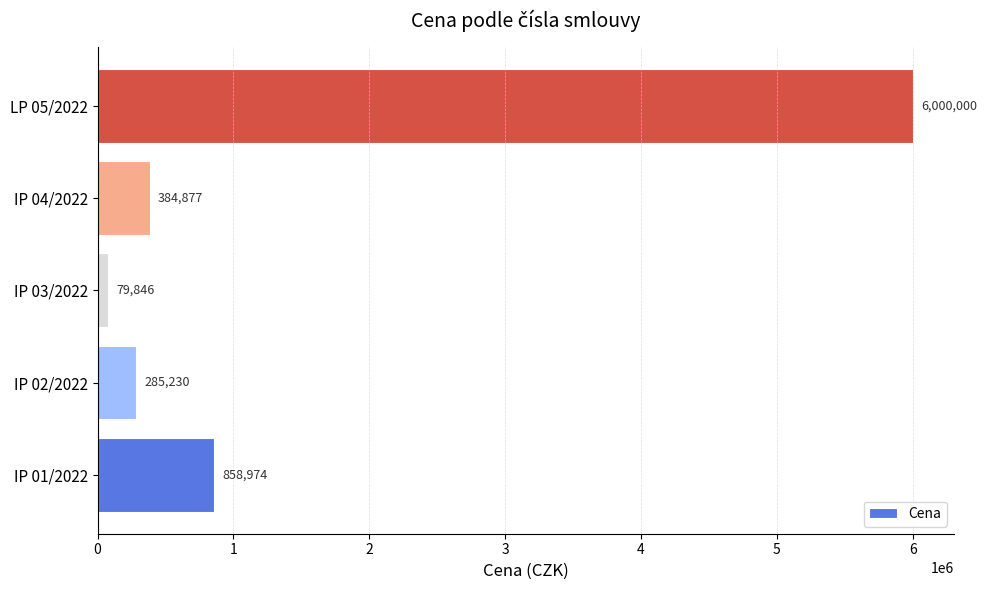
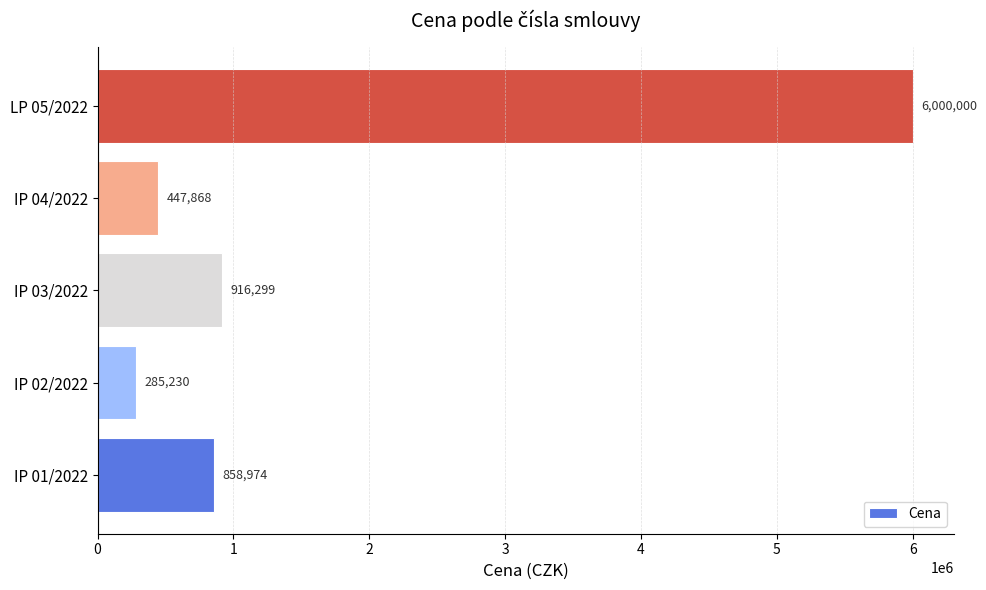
  {
    "LP 05/2022": "6,000,000",
-   "IP 04/2022": "384,877",
-   "IP 03/2022": "79,846",
+   "IP 04/2022": "447,868",
+   "IP 03/2022": "916,299",
    "IP 02/2022": "285,230",
    "IP 01/2022": "858,974"
  }
